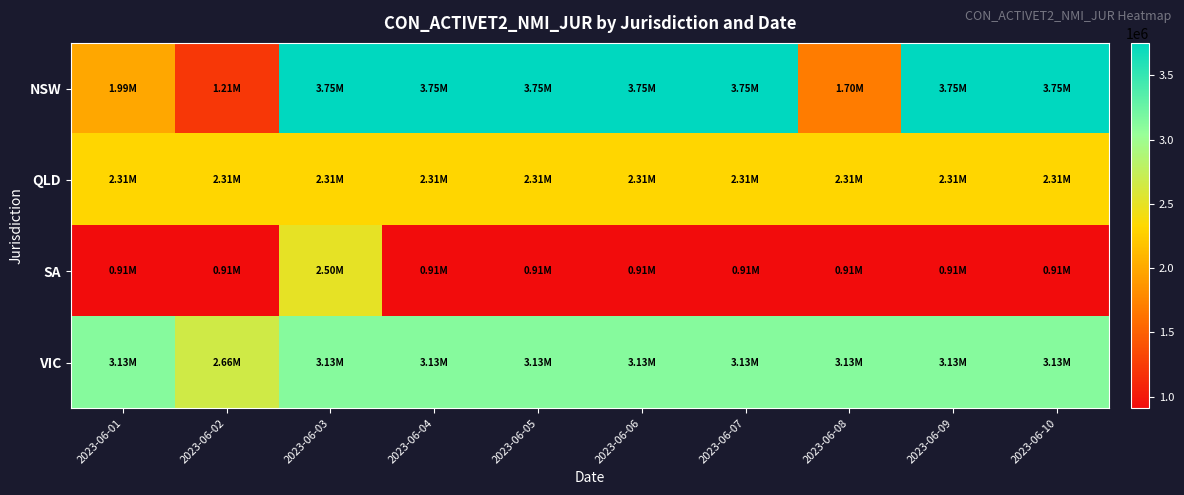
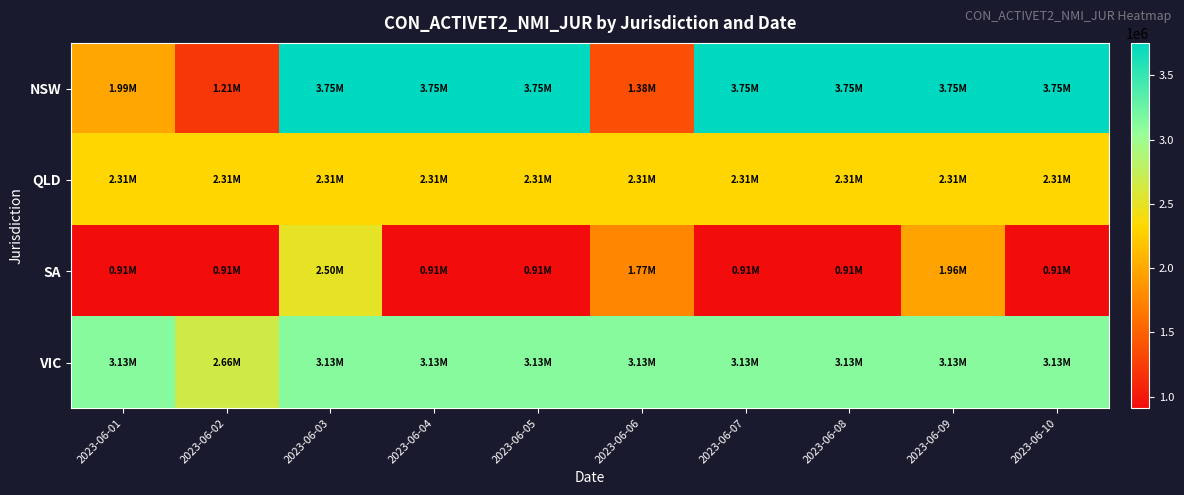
  {
    "NSW": {
      "2023-06-01": "1.99M",
      "2023-06-02": "1.21M",
      "2023-06-03": "3.75M",
      "2023-06-04": "3.75M",
      "2023-06-05": "3.75M",
-     "2023-06-06": "3.75M",
+     "2023-06-06": "1.38M",
      "2023-06-07": "3.75M",
-     "2023-06-08": "1.70M",
+     "2023-06-08": "3.75M",
      "2023-06-09": "3.75M",
      "2023-06-10": "3.75M"
    },
    "QLD": {
      "2023-06-01": "2.31M",
      "2023-06-02": "2.31M",
      "2023-06-03": "2.31M",
      "2023-06-04": "2.31M",
      "2023-06-05": "2.31M",
      "2023-06-06": "2.31M",
      "2023-06-07": "2.31M",
      "2023-06-08": "2.31M",
      "2023-06-09": "2.31M",
      "2023-06-10": "2.31M"
    },
    "SA": {
      "2023-06-01": "0.91M",
      "2023-06-02": "0.91M",
      "2023-06-03": "2.50M",
      "2023-06-04": "0.91M",
      "2023-06-05": "0.91M",
-     "2023-06-06": "0.91M",
+     "2023-06-06": "1.77M",
      "2023-06-07": "0.91M",
      "2023-06-08": "0.91M",
-     "2023-06-09": "0.91M",
+     "2023-06-09": "1.96M",
      "2023-06-10": "0.91M"
    },
    "VIC": {
      "2023-06-01": "3.13M",
      "2023-06-02": "2.66M",
      "2023-06-03": "3.13M",
      "2023-06-04": "3.13M",
      "2023-06-05": "3.13M",
      "2023-06-06": "3.13M",
      "2023-06-07": "3.13M",
      "2023-06-08": "3.13M",
      "2023-06-09": "3.13M",
      "2023-06-10": "3.13M"
    }
  }
